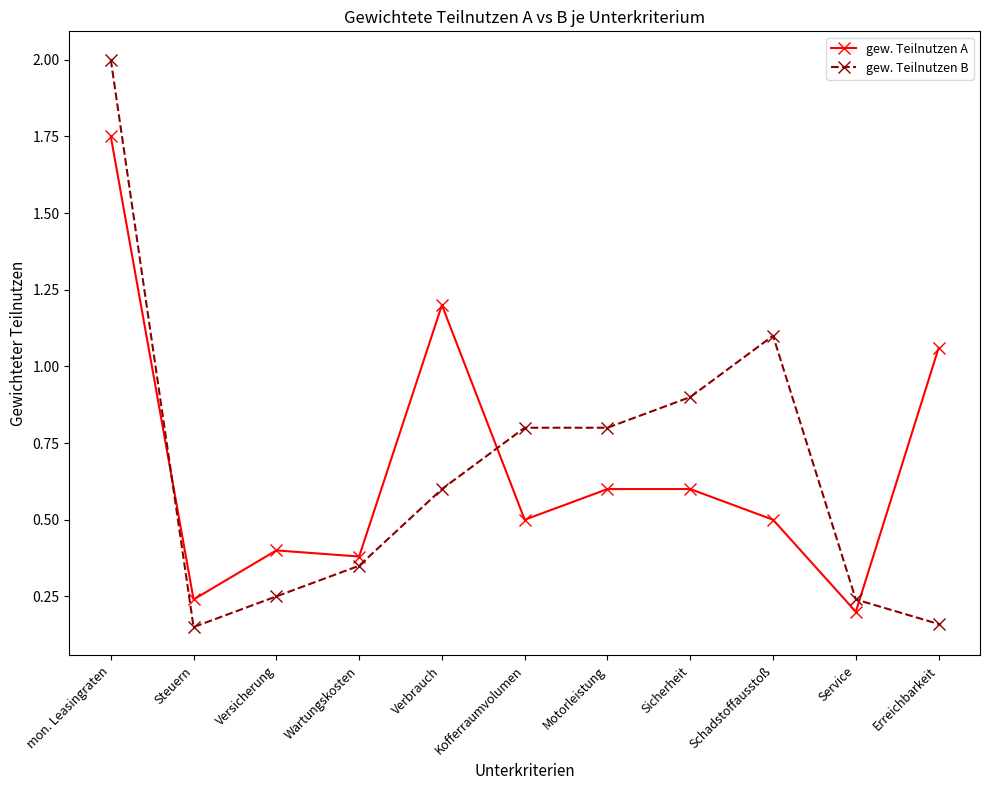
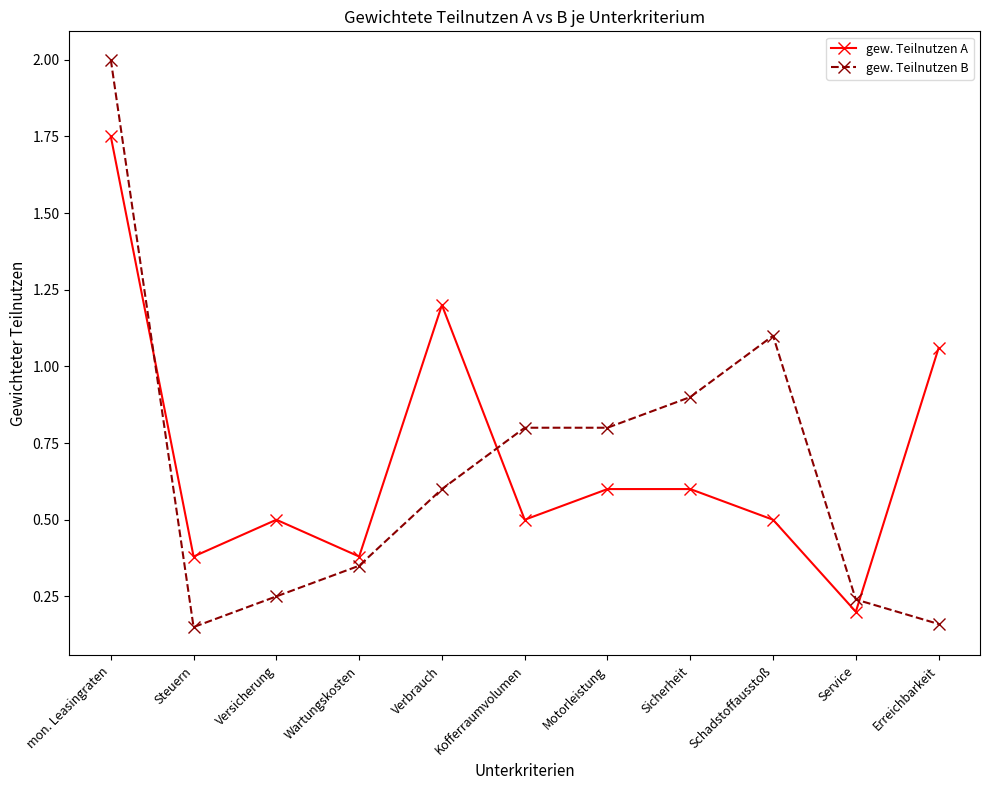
  {
    "gew. Teilnutzen A": {
      "mon. Leasingraten": 1.75,
-     "Steuern": 0.24,
-     "Versicherung": 0.4,
+     "Steuern": 0.38,
+     "Versicherung": 0.5,
      "Wartungskosten": 0.38,
      "Verbrauch": 1.20,
      "Kofferraumvolumen": 0.50,
      "Motorleistung": 0.60,
      "Sicherheit": 0.60,
      "Schadstoffausstoß": 0.50,
      "Service": 0.20,
      "Erreichbarkeit": 1.06
    },
    "gew. Teilnutzen B": {
      "mon. Leasingraten": 2.00,
      "Steuern": 0.15,
      "Versicherung": 0.25,
      "Wartungskosten": 0.35,
      "Verbrauch": 0.60,
      "Kofferraumvolumen": 0.80,
      "Motorleistung": 0.80,
      "Sicherheit": 0.90,
      "Schadstoffausstoß": 1.10,
      "Service": 0.24,
      "Erreichbarkeit": 0.16
    }
  }
